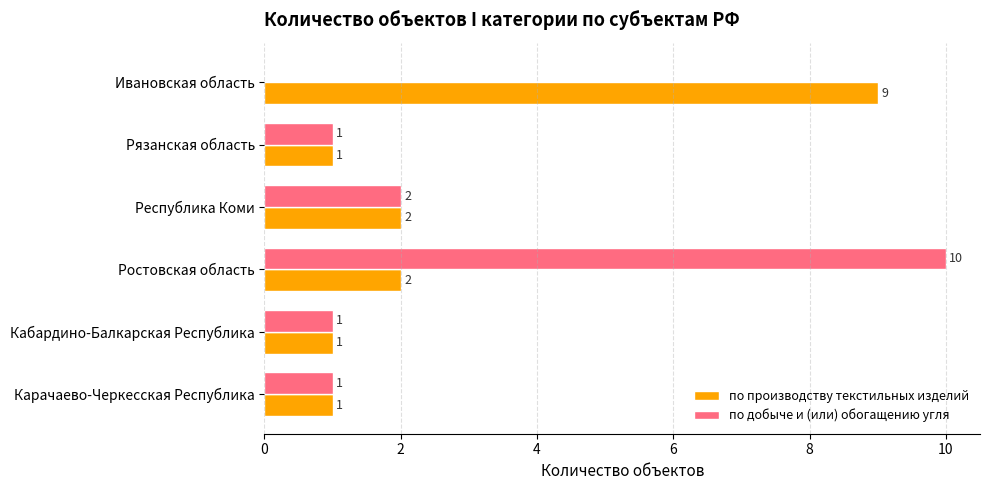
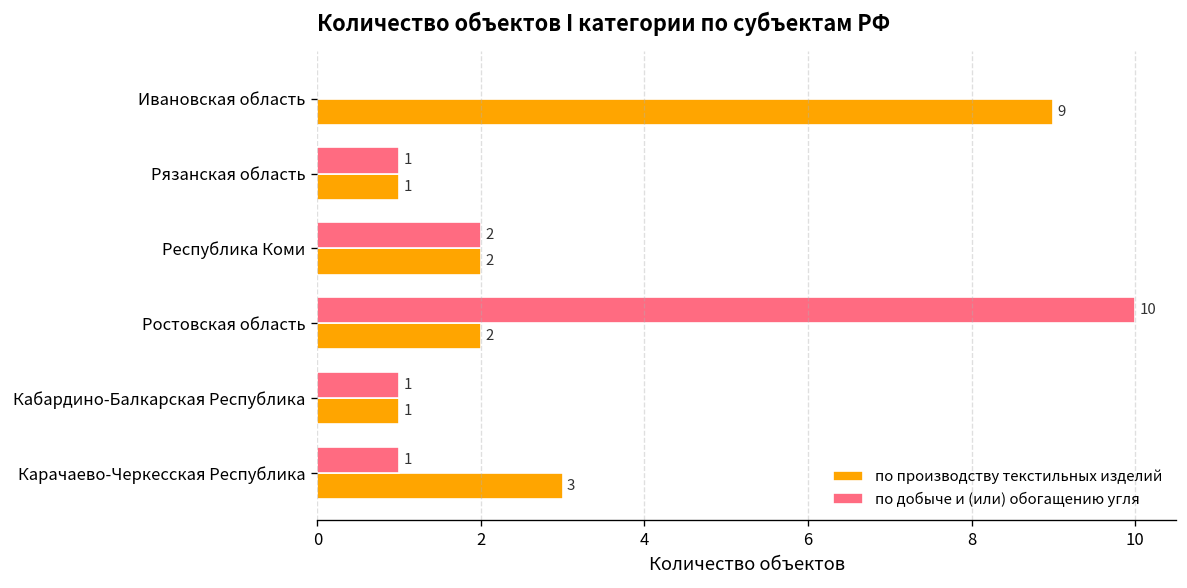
  {
    "по производству текстильных изделий": {
      "Ивановская область": 9,
      "Рязанская область": 1,
      "Республика Коми": 2,
      "Ростовская область": 2,
      "Кабардино-Балкарская Республика": 1,
-     "Карачаево-Черкесская Республика": 1
+     "Карачаево-Черкесская Республика": 3
    },
    "по добыче и (или) обогащению угля": {
      "Рязанская область": 1,
      "Республика Коми": 2,
      "Ростовская область": 10,
      "Кабардино-Балкарская Республика": 1,
      "Карачаево-Черкесская Республика": 1
    }
  }
